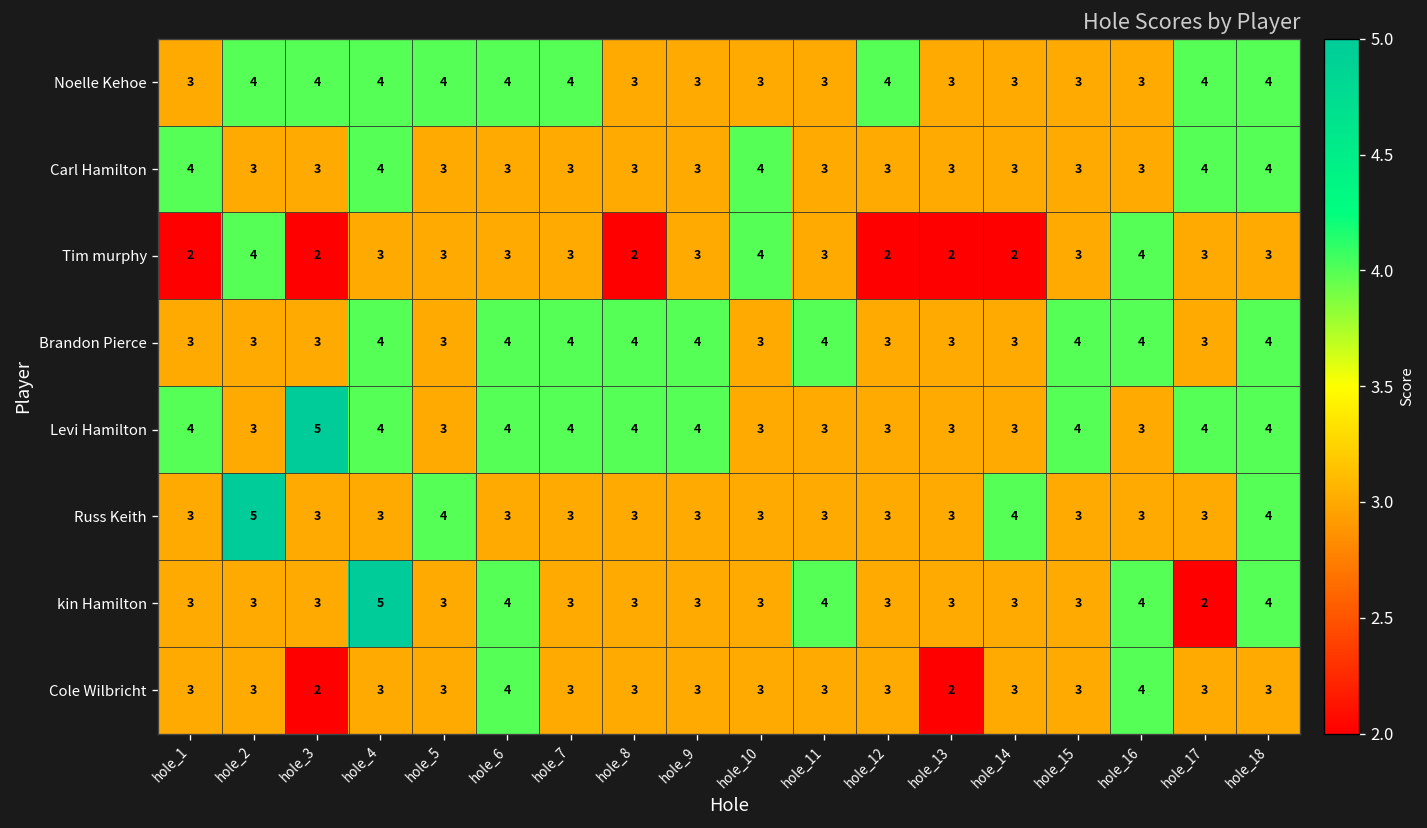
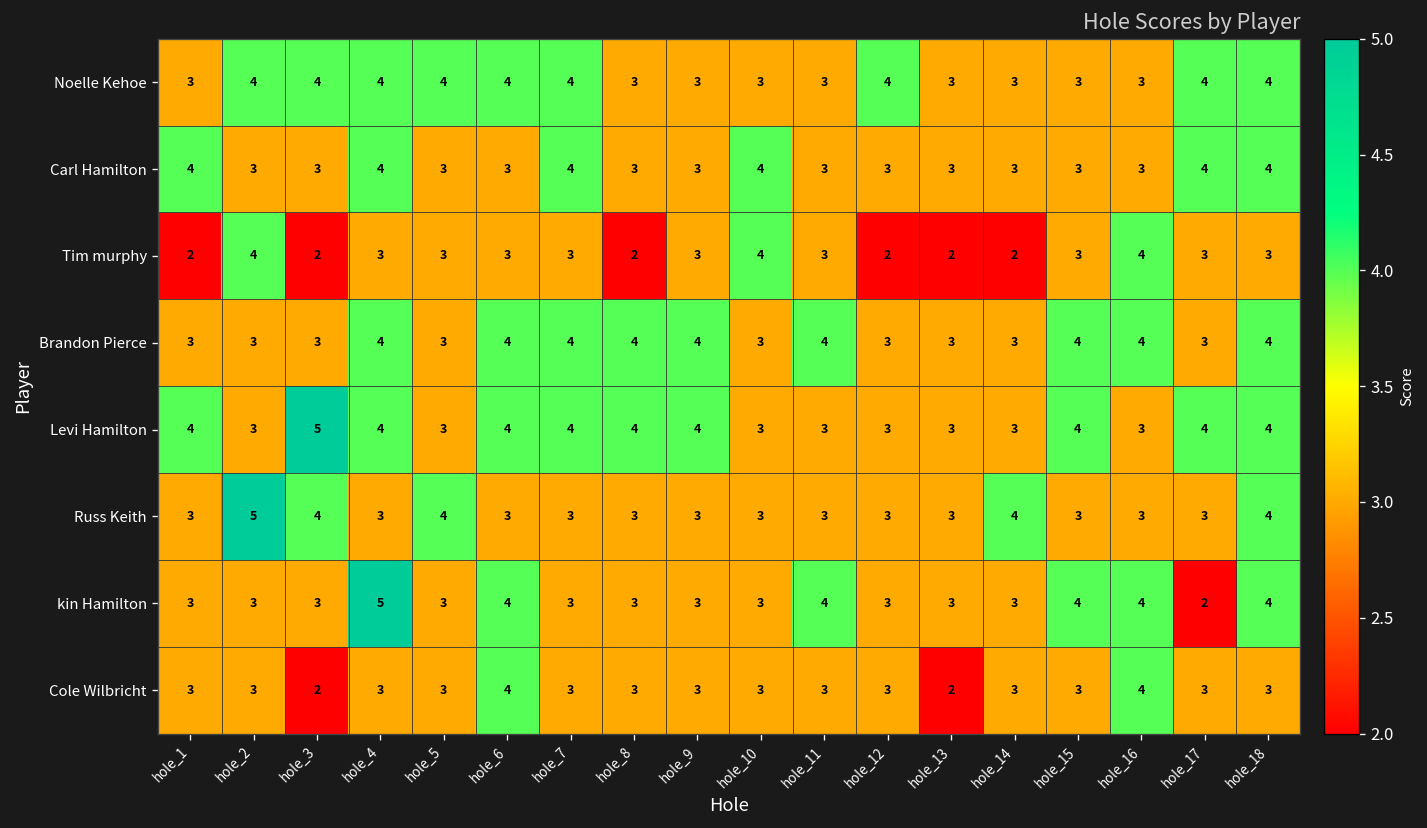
  {
    "Noelle Kehoe": {
      "hole_1": 3,
      "hole_2": 4,
      "hole_3": 4,
      "hole_4": 4,
      "hole_5": 4,
      "hole_6": 4,
      "hole_7": 4,
      "hole_8": 3,
      "hole_9": 3,
      "hole_10": 3,
      "hole_11": 3,
      "hole_12": 4,
      "hole_13": 3,
      "hole_14": 3,
      "hole_15": 3,
      "hole_16": 3,
      "hole_17": 4,
      "hole_18": 4
    },
    "Carl Hamilton": {
      "hole_1": 4,
      "hole_2": 3,
      "hole_3": 3,
      "hole_4": 4,
      "hole_5": 3,
      "hole_6": 3,
-     "hole_7": 3,
+     "hole_7": 4,
      "hole_8": 3,
      "hole_9": 3,
      "hole_10": 4,
      "hole_11": 3,
      "hole_12": 3,
      "hole_13": 3,
      "hole_14": 3,
      "hole_15": 3,
      "hole_16": 3,
      "hole_17": 4,
      "hole_18": 4
    },
    "Tim murphy": {
      "hole_1": 2,
      "hole_2": 4,
      "hole_3": 2,
      "hole_4": 3,
      "hole_5": 3,
      "hole_6": 3,
      "hole_7": 3,
      "hole_8": 2,
      "hole_9": 3,
      "hole_10": 4,
      "hole_11": 3,
      "hole_12": 2,
      "hole_13": 2,
      "hole_14": 2,
      "hole_15": 3,
      "hole_16": 4,
      "hole_17": 3,
      "hole_18": 3
    },
    "Brandon Pierce": {
      "hole_1": 3,
      "hole_2": 3,
      "hole_3": 3,
      "hole_4": 4,
      "hole_5": 3,
      "hole_6": 4,
      "hole_7": 4,
      "hole_8": 4,
      "hole_9": 4,
      "hole_10": 3,
      "hole_11": 4,
      "hole_12": 3,
      "hole_13": 3,
      "hole_14": 3,
      "hole_15": 4,
      "hole_16": 4,
      "hole_17": 3,
      "hole_18": 4
    },
    "Levi Hamilton": {
      "hole_1": 4,
      "hole_2": 3,
      "hole_3": 5,
      "hole_4": 4,
      "hole_5": 3,
      "hole_6": 4,
      "hole_7": 4,
      "hole_8": 4,
      "hole_9": 4,
      "hole_10": 3,
      "hole_11": 3,
      "hole_12": 3,
      "hole_13": 3,
      "hole_14": 3,
      "hole_15": 4,
      "hole_16": 3,
      "hole_17": 4,
      "hole_18": 4
    },
    "Russ Keith": {
      "hole_1": 3,
      "hole_2": 5,
-     "hole_3": 3,
+     "hole_3": 4,
      "hole_4": 3,
      "hole_5": 4,
      "hole_6": 3,
      "hole_7": 3,
      "hole_8": 3,
      "hole_9": 3,
      "hole_10": 3,
      "hole_11": 3,
      "hole_12": 3,
      "hole_13": 3,
      "hole_14": 4,
      "hole_15": 3,
      "hole_16": 3,
      "hole_17": 3,
      "hole_18": 4
    },
    "kin Hamilton": {
      "hole_1": 3,
      "hole_2": 3,
      "hole_3": 3,
      "hole_4": 5,
      "hole_5": 3,
      "hole_6": 4,
      "hole_7": 3,
      "hole_8": 3,
      "hole_9": 3,
      "hole_10": 3,
      "hole_11": 4,
      "hole_12": 3,
      "hole_13": 3,
      "hole_14": 3,
-     "hole_15": 3,
+     "hole_15": 4,
      "hole_16": 4,
      "hole_17": 2,
      "hole_18": 4
    },
    "Cole Wilbricht": {
      "hole_1": 3,
      "hole_2": 3,
      "hole_3": 2,
      "hole_4": 3,
      "hole_5": 3,
      "hole_6": 4,
      "hole_7": 3,
      "hole_8": 3,
      "hole_9": 3,
      "hole_10": 3,
      "hole_11": 3,
      "hole_12": 3,
      "hole_13": 2,
      "hole_14": 3,
      "hole_15": 3,
      "hole_16": 4,
      "hole_17": 3,
      "hole_18": 3
    }
  }
